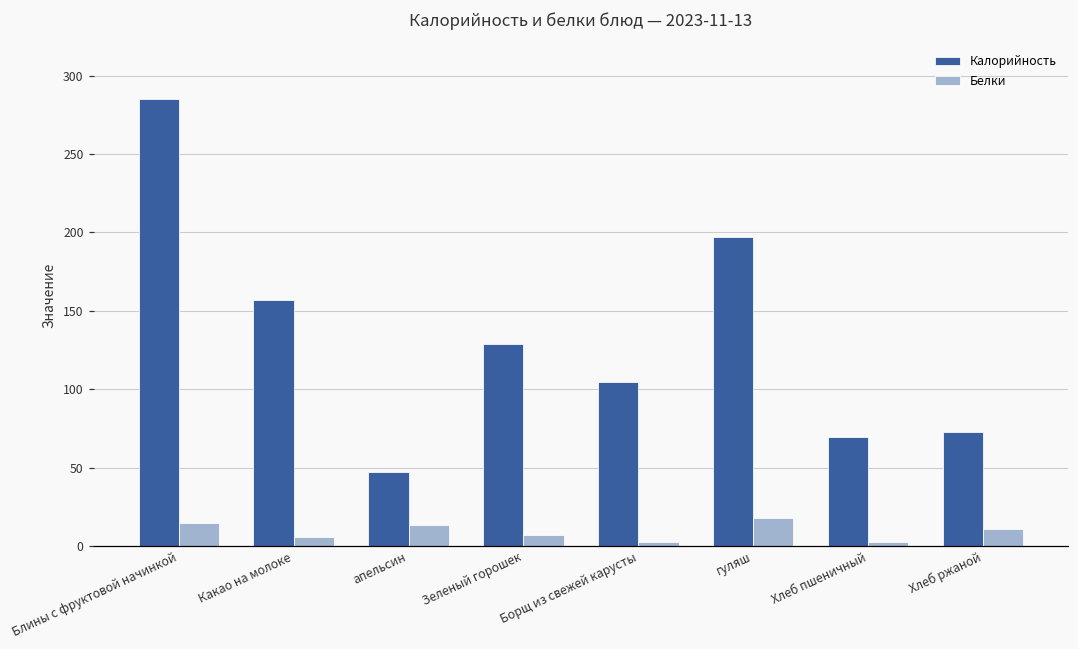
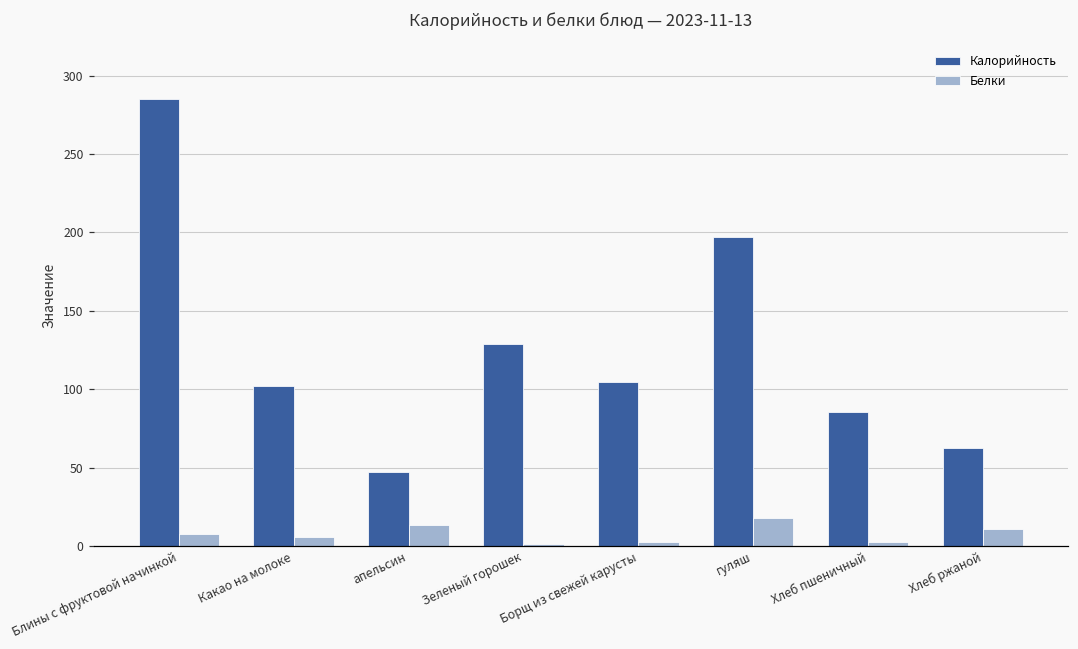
  {
    "Калорийность": {
      "Блины с фруктовой начинкой": 285,
-     "Какао на молоке": 157,
+     "Какао на молоке": 102,
      "апельсин": 47,
      "Зеленый горошек": 129,
      "Борщ из свежей карусты": 105,
      "гуляш": 197,
-     "Хлеб пшеничный": 70,
-     "Хлеб ржаной": 72
+     "Хлеб пшеничный": 86,
+     "Хлеб ржаной": 62
    },
    "Белки": {
-     "Блины с фруктовой начинкой": 15,
+     "Блины с фруктовой начинкой": 8,
      "Какао на молоке": 6,
      "апельсин": 13,
-     "Зеленый горошек": 7,
+     "Зеленый горошек": 1,
      "Борщ из свежей карусты": 3,
      "гуляш": 18,
      "Хлеб пшеничный": 2,
      "Хлеб ржаной": 11
    }
  }
